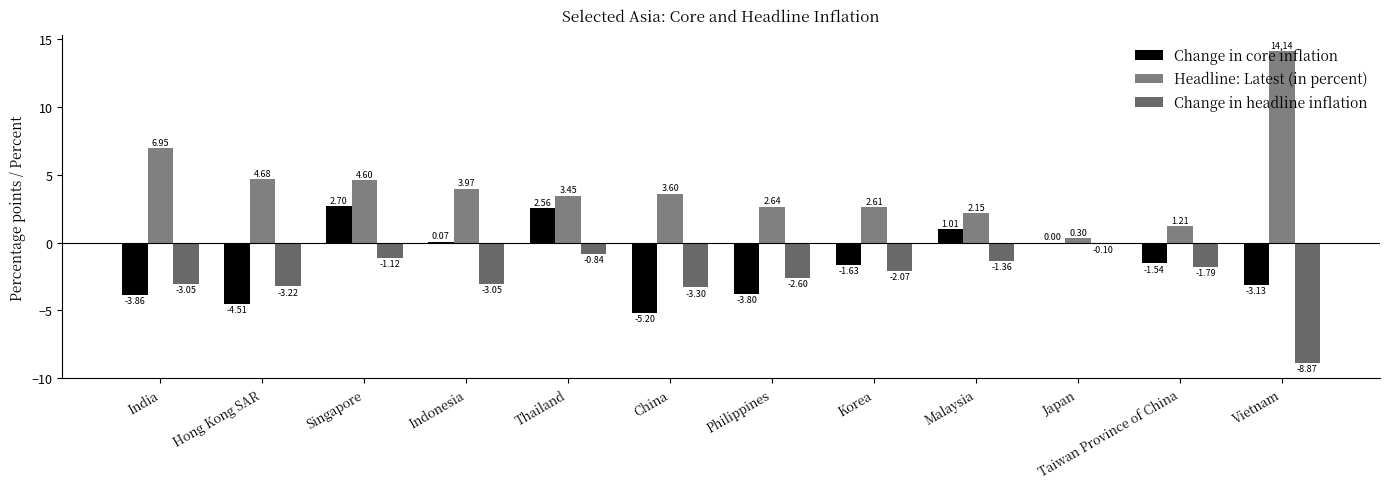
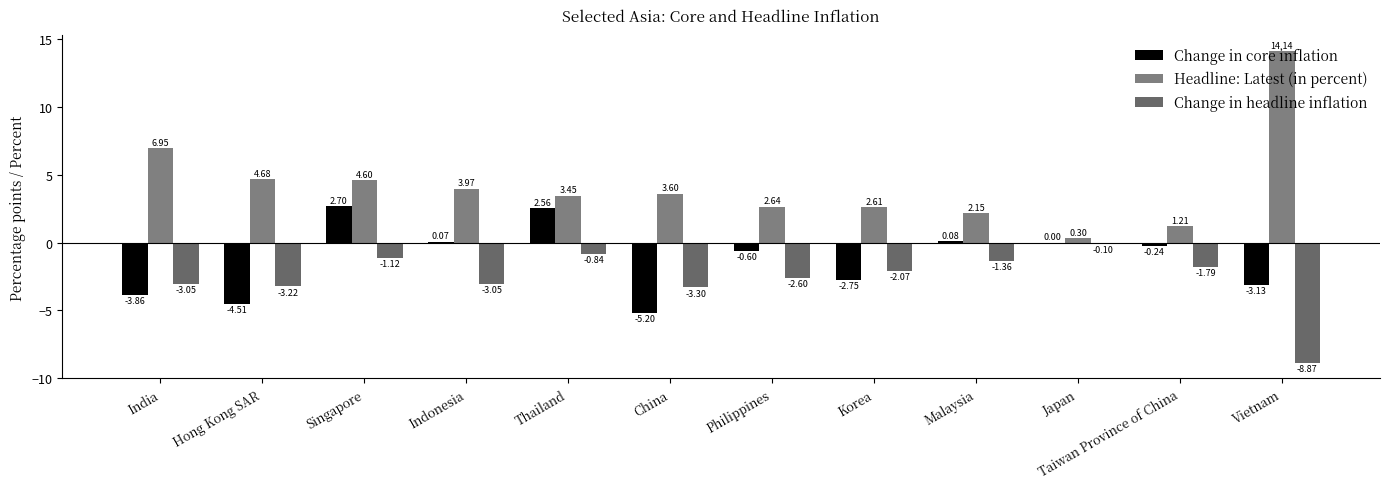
  {
    "Change in core inflation": {
      "India": -3.86,
      "Hong Kong SAR": -4.51,
      "Singapore": 2.70,
      "Indonesia": 0.07,
      "Thailand": 2.56,
      "China": -5.20,
-     "Philippines": -3.80,
-     "Korea": -1.63,
-     "Malaysia": 1.01,
+     "Philippines": -0.60,
+     "Korea": -2.75,
+     "Malaysia": 0.08,
      "Japan": 0.00,
-     "Taiwan Province of China": -1.54,
+     "Taiwan Province of China": -0.24,
      "Vietnam": -3.13
    }
  }
